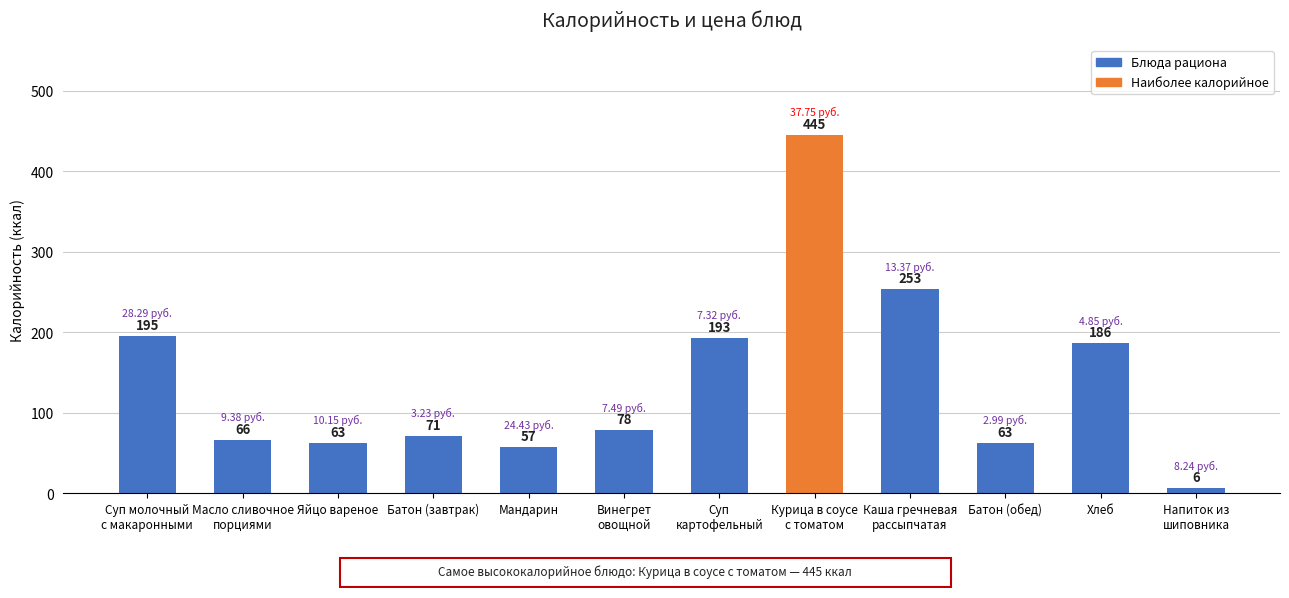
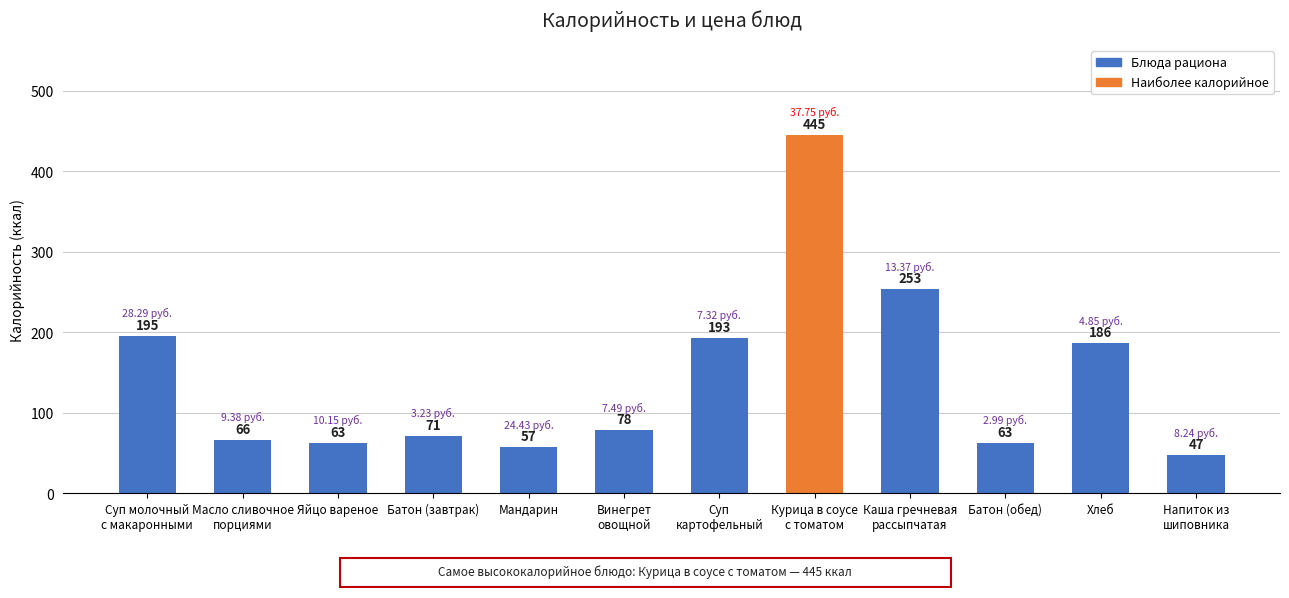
  {
    "Суп молочный с макаронными": 195,
    "Масло сливочное порциями": 66,
    "Яйцо вареное": 63,
    "Батон (завтрак)": 71,
    "Мандарин": 57,
    "Винегрет овощной": 78,
    "Суп картофельный": 193,
    "Курица в соусе с томатом": 445,
    "Каша гречневая рассыпчатая": 253,
    "Батон (обед)": 63,
    "Хлеб": 186,
-   "Напиток из шиповника": 6
+   "Напиток из шиповника": 47
  }
